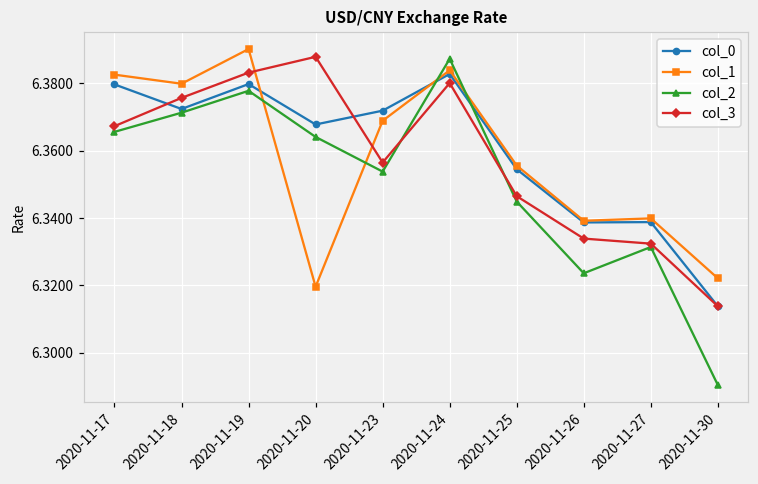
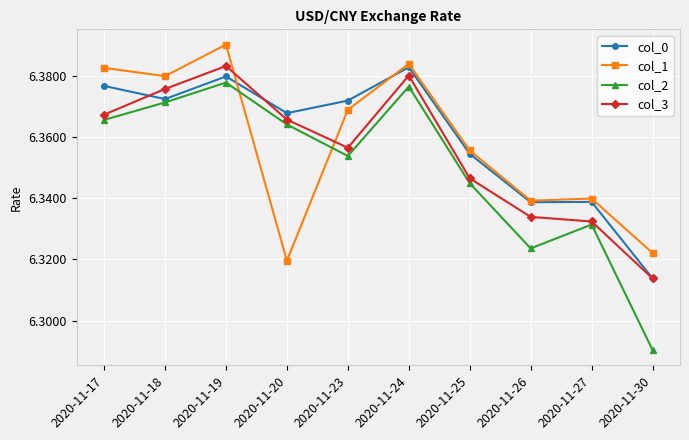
  {
    "col_0": {
-     "2020-11-17": 6.380,
+     "2020-11-17": 6.377,
      "2020-11-18": 6.372,
      "2020-11-19": 6.380,
      "2020-11-20": 6.368,
      "2020-11-23": 6.372,
      "2020-11-24": 6.383,
      "2020-11-25": 6.355,
      "2020-11-27": 6.339
    },
    "col_1": {
      "2020-11-17": 6.383,
      "2020-11-18": 6.380,
      "2020-11-19": 6.390,
      "2020-11-20": 6.320,
      "2020-11-23": 6.369,
      "2020-11-24": 6.384,
      "2020-11-25": 6.356,
      "2020-11-27": 6.340,
      "2020-11-30": 6.322
    },
    "col_2": {
      "2020-11-17": 6.366,
      "2020-11-18": 6.371,
      "2020-11-19": 6.378,
      "2020-11-20": 6.364,
      "2020-11-23": 6.354,
-     "2020-11-24": 6.387,
+     "2020-11-24": 6.377,
      "2020-11-25": 6.345,
      "2020-11-26": 6.324,
      "2020-11-27": 6.331,
      "2020-11-30": 6.290
    },
    "col_3": {
      "2020-11-17": 6.367,
      "2020-11-18": 6.376,
      "2020-11-19": 6.383,
-     "2020-11-20": 6.388,
+     "2020-11-20": 6.366,
      "2020-11-23": 6.357,
      "2020-11-24": 6.380,
      "2020-11-25": 6.347,
      "2020-11-26": 6.334,
      "2020-11-27": 6.332
    }
  }
